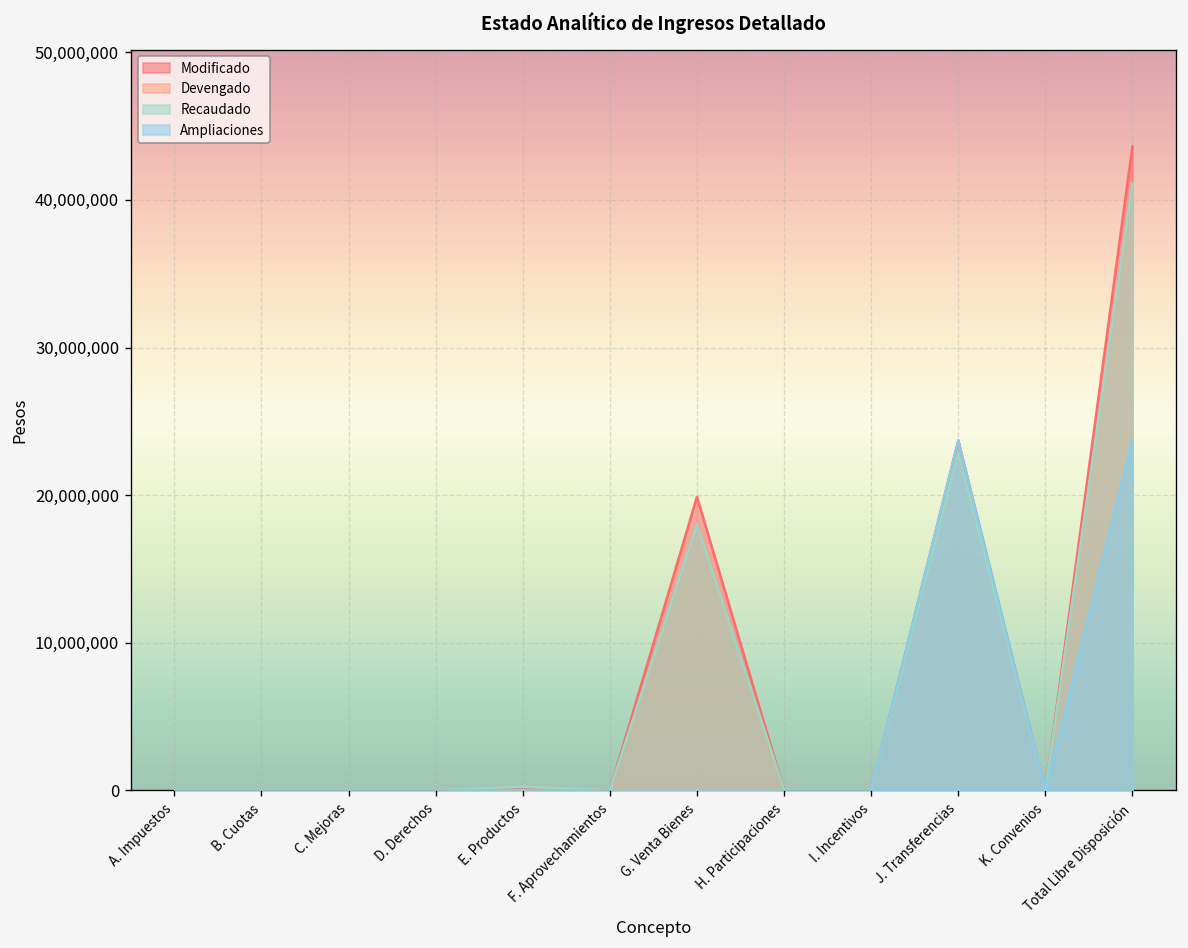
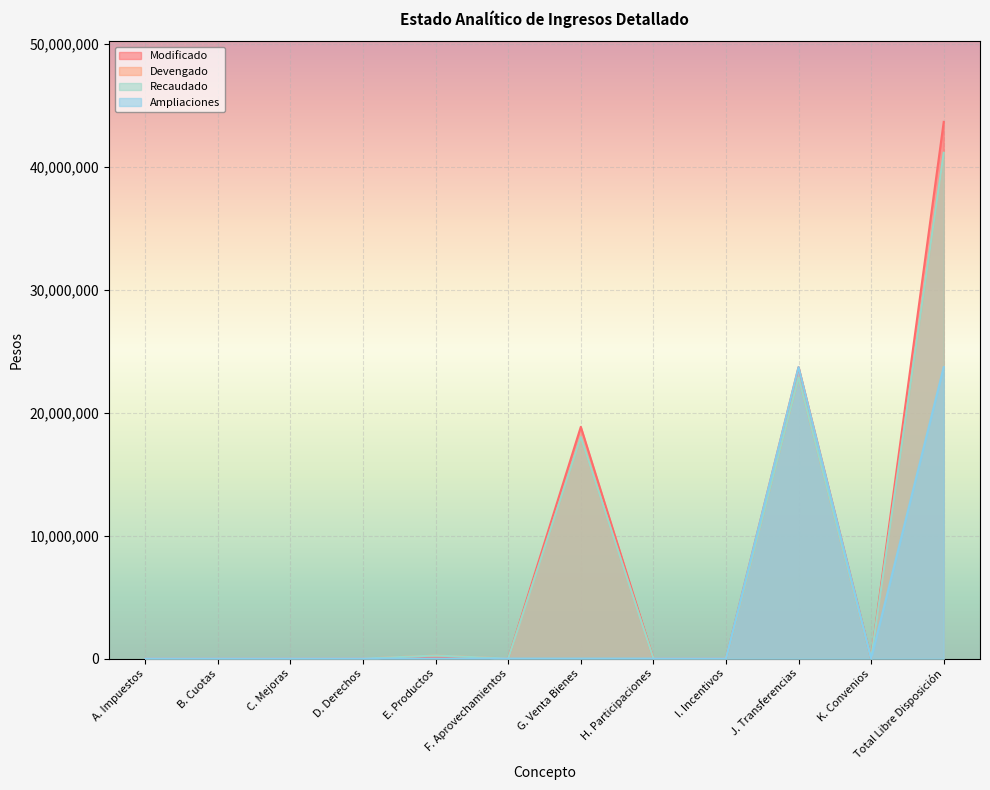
  {
    "Modificado": {
-     "G. Venta Bienes": "19,900,000",
+     "G. Venta Bienes": "18,800,000",
      "Total Libre Disposición": "43,600,000"
    }
  }
